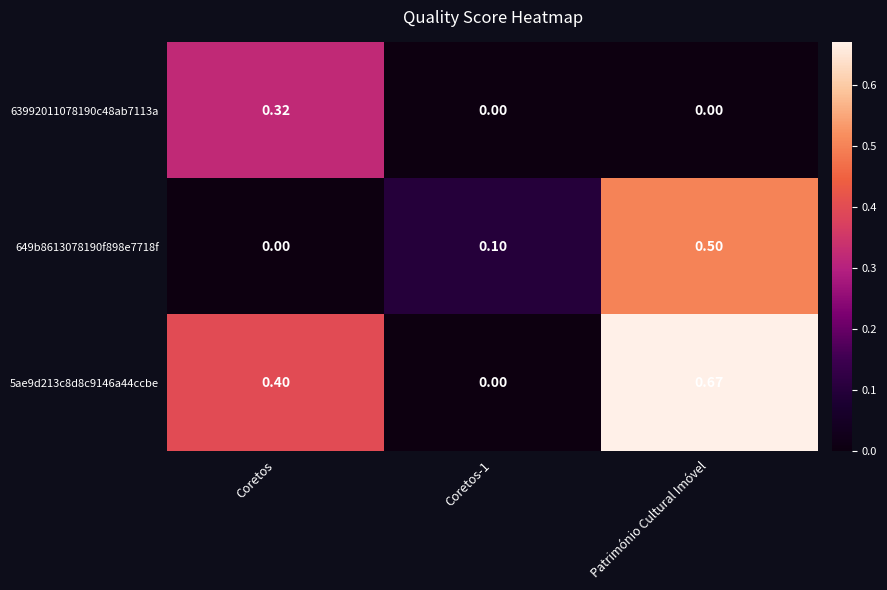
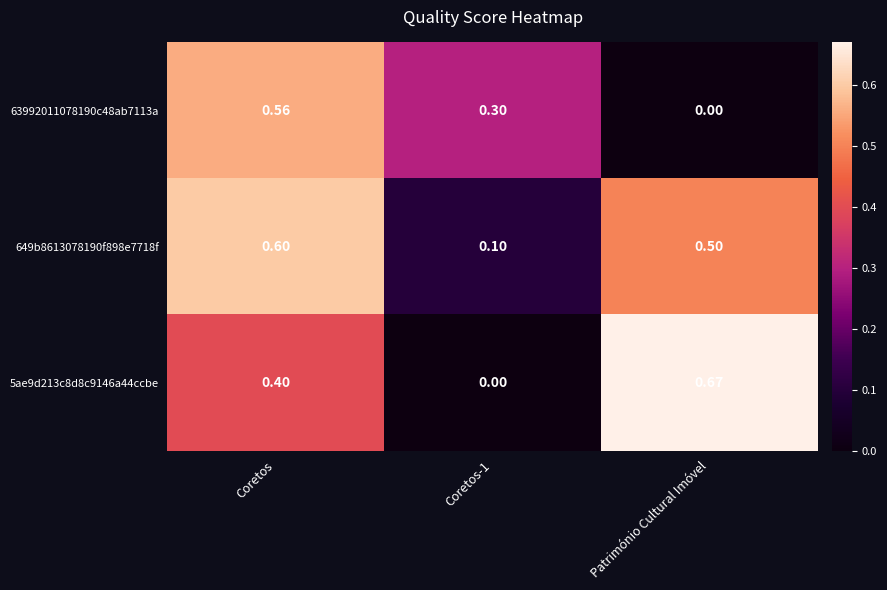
  {
    "63992011078190c48ab7113a": {
-     "Coretos": 0.32,
-     "Coretos-1": 0.00,
+     "Coretos": 0.56,
+     "Coretos-1": 0.30,
      "Património Cultural Imóvel": 0.00
    },
    "649b8613078190f898e7718f": {
-     "Coretos": 0.00,
+     "Coretos": 0.60,
      "Coretos-1": 0.10,
      "Património Cultural Imóvel": 0.50
    },
    "5ae9d213c8d8c9146a44ccbe": {
      "Coretos": 0.40,
      "Coretos-1": 0.00
    }
  }
